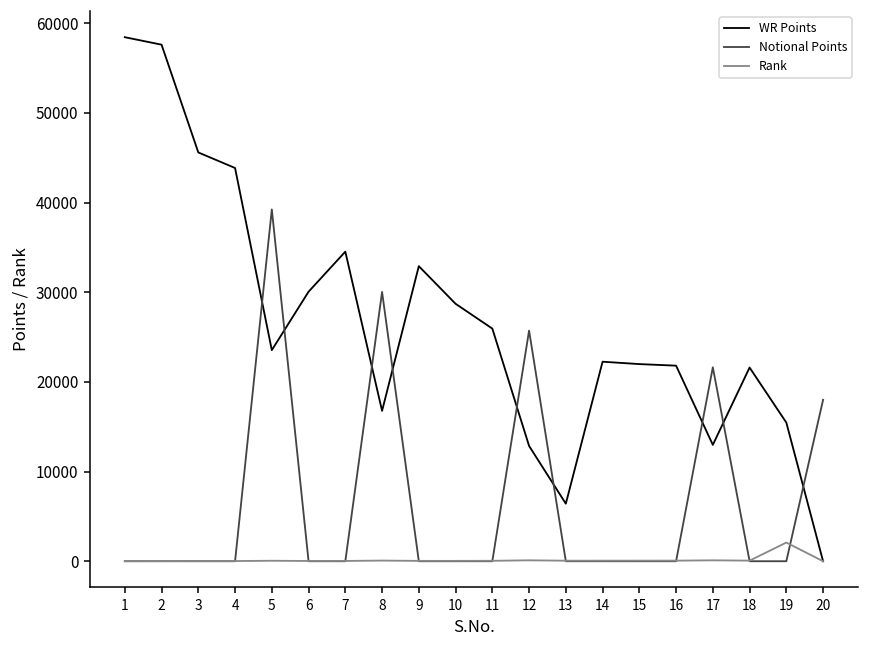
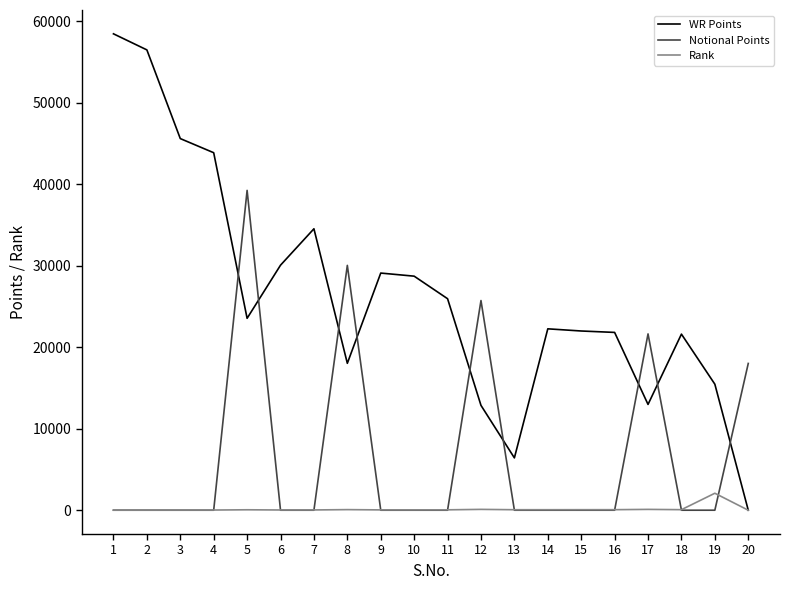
  {
    "WR Points": {
      "1": 58000,
-     "2": 58000,
+     "2": 56000,
      "3": 46000,
      "4": 44000,
      "5": 24000,
      "6": 30000,
      "7": 35000,
-     "8": 17000,
-     "9": 33000,
+     "8": 18000,
+     "9": 29000,
      "10": 29000,
      "11": 26000,
      "12": 13000,
      "13": 6000,
      "14": 22000,
      "15": 22000,
      "16": 22000,
      "17": 13000,
      "18": 22000,
      "19": 15000
    },
    "Notional Points": {
      "5": 39000,
      "8": 30000,
      "12": 26000,
      "17": 22000,
      "19": 0,
      "20": 18000
    },
    "Rank": {
      "5": 0,
      "8": 0,
      "12": 0,
      "17": 0,
      "19": 2000
    }
  }
